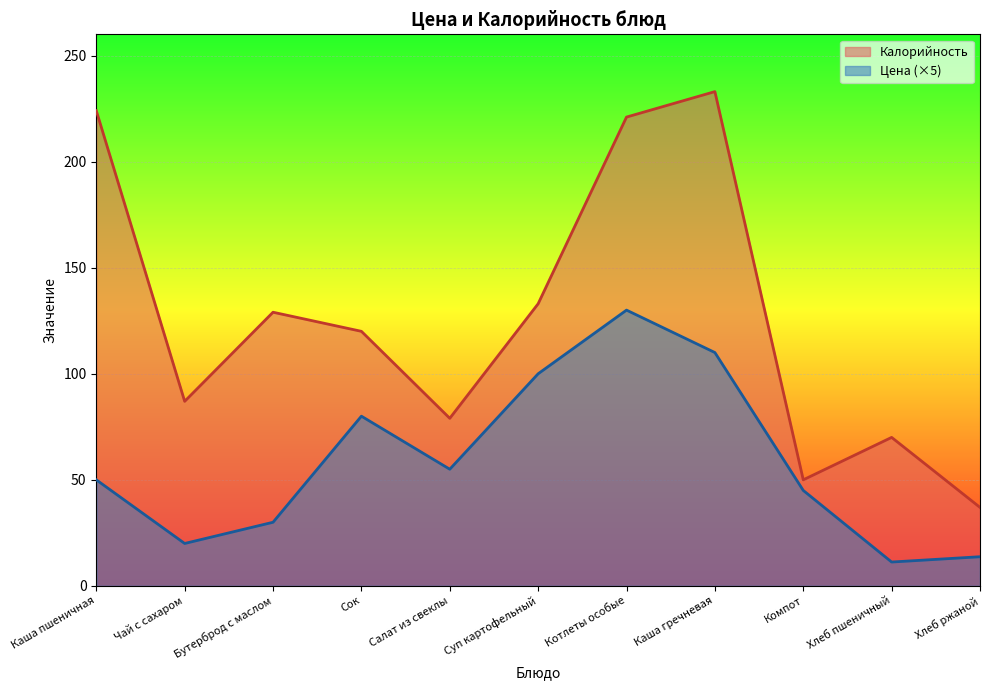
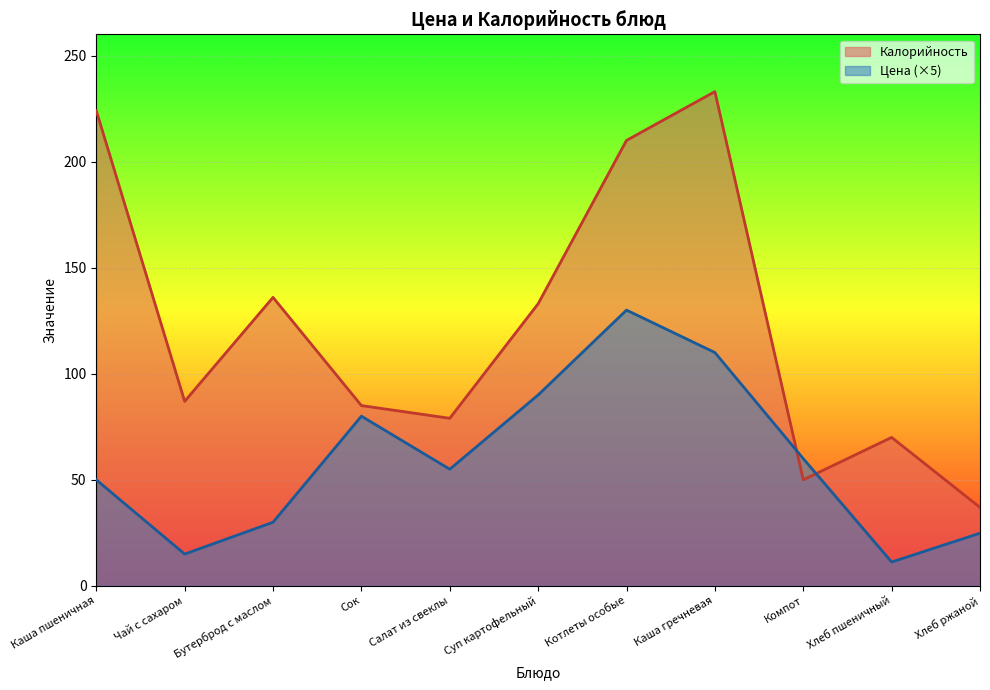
  {
    "Калорийность": {
      "Каша пшеничная": 224,
      "Чай с сахаром": 87,
-     "Бутерброд с маслом": 129,
-     "Сок": 120,
+     "Бутерброд с маслом": 136,
+     "Сок": 85,
      "Салат из свеклы": 79,
      "Суп картофельный": 133,
-     "Котлеты особые": 221,
+     "Котлеты особые": 210,
      "Каша гречневая": 233,
      "Компот": 50,
      "Хлеб пшеничный": 70,
      "Хлеб ржаной": 37
    },
    "Цена (×5)": {
      "Каша пшеничная": 50,
-     "Чай с сахаром": 20,
+     "Чай с сахаром": 15,
      "Бутерброд с маслом": 30,
      "Сок": 80,
      "Салат из свеклы": 55,
-     "Суп картофельный": 100,
+     "Суп картофельный": 90,
      "Котлеты особые": 130,
      "Каша гречневая": 110,
-     "Компот": 45,
+     "Компот": 60,
      "Хлеб пшеничный": 11,
-     "Хлеб ржаной": 14
+     "Хлеб ржаной": 25
    }
  }
